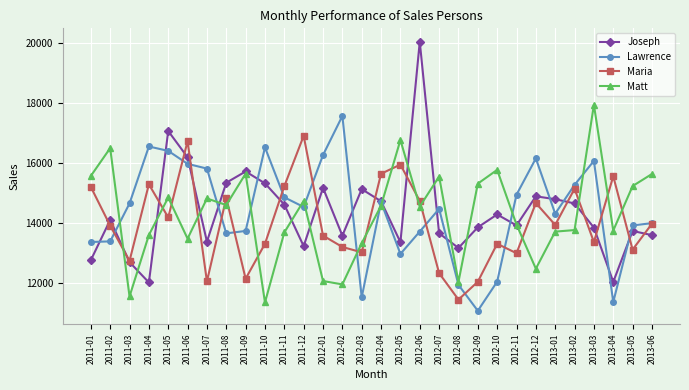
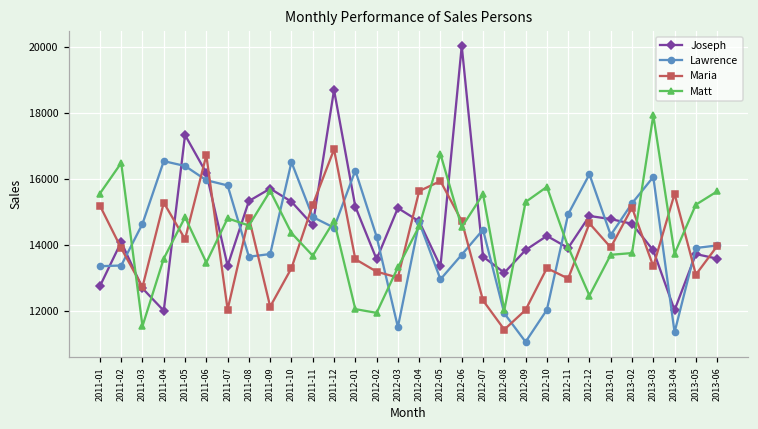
  {
    "Joseph": {
      "2011-01": 12800,
      "2011-02": 14100,
      "2011-04": 12000,
-     "2011-05": 17100,
+     "2011-05": 17300,
      "2011-06": 16200,
      "2011-07": 13400,
      "2011-08": 15300,
      "2011-10": 15300,
      "2011-11": 14600,
-     "2011-12": 13200,
+     "2011-12": 18700,
      "2012-01": 15200,
      "2012-02": 13600,
      "2012-03": 15100,
      "2012-05": 13400,
      "2012-06": 20000,
      "2012-07": 13700,
      "2012-08": 13200,
      "2012-09": 13900,
      "2012-10": 14300,
      "2012-12": 14900,
      "2013-01": 14800,
      "2013-02": 14600,
      "2013-03": 13800,
      "2013-04": 12000,
      "2013-05": 13700,
      "2013-06": 13600
    },
    "Lawrence": {
      "2011-01": 13400,
      "2011-02": 13400,
      "2011-03": 14600,
      "2011-04": 16500,
      "2011-05": 16400,
      "2011-06": 16000,
      "2011-07": 15800,
      "2011-08": 13700,
      "2011-09": 13700,
      "2011-10": 16500,
      "2011-11": 14900,
      "2011-12": 14500,
      "2012-01": 16300,
-     "2012-02": 17600,
+     "2012-02": 14300,
      "2012-03": 11500,
      "2012-05": 13000,
      "2012-06": 13700,
      "2012-07": 14500,
      "2012-08": 11900,
      "2012-09": 11100,
      "2012-10": 12000,
      "2012-11": 14900,
      "2012-12": 16200,
      "2013-01": 14300,
      "2013-02": 15300,
      "2013-03": 16100,
      "2013-04": 11400,
      "2013-05": 13900
    },
    "Maria": {
      "2011-01": 15200,
      "2011-02": 13900,
      "2011-04": 15300,
      "2011-05": 14200,
      "2011-06": 16700,
      "2011-07": 12000,
      "2011-08": 14800,
      "2011-09": 12100,
      "2011-10": 13300,
      "2011-11": 15200,
      "2011-12": 16900,
      "2012-01": 13600,
      "2012-02": 13200,
      "2012-03": 13000,
      "2012-04": 15600,
      "2012-05": 15900,
      "2012-06": 14700,
      "2012-07": 12300,
      "2012-08": 11400,
      "2012-09": 12000,
      "2012-10": 13300,
      "2012-11": 13000,
      "2012-12": 14700,
      "2013-01": 13900,
      "2013-02": 15100,
      "2013-03": 13400,
      "2013-04": 15600,
      "2013-05": 13100
    },
    "Matt": {
      "2011-01": 15600,
      "2011-02": 16500,
      "2011-03": 11500,
      "2011-04": 13600,
      "2011-05": 14800,
      "2011-06": 13500,
      "2011-07": 14800,
      "2011-08": 14600,
-     "2011-10": 11300,
+     "2011-10": 14400,
      "2011-11": 13700,
      "2011-12": 14700,
      "2012-01": 12100,
      "2012-02": 11900,
      "2012-03": 13300,
      "2012-04": 14600,
      "2012-05": 16800,
      "2012-06": 14500,
      "2012-07": 15500,
      "2012-08": 12000,
      "2012-09": 15300,
      "2012-10": 15800,
      "2012-12": 12500,
      "2013-01": 13700,
      "2013-02": 13800,
      "2013-03": 17900,
      "2013-04": 13700,
      "2013-05": 15200,
      "2013-06": 15600
    }
  }
